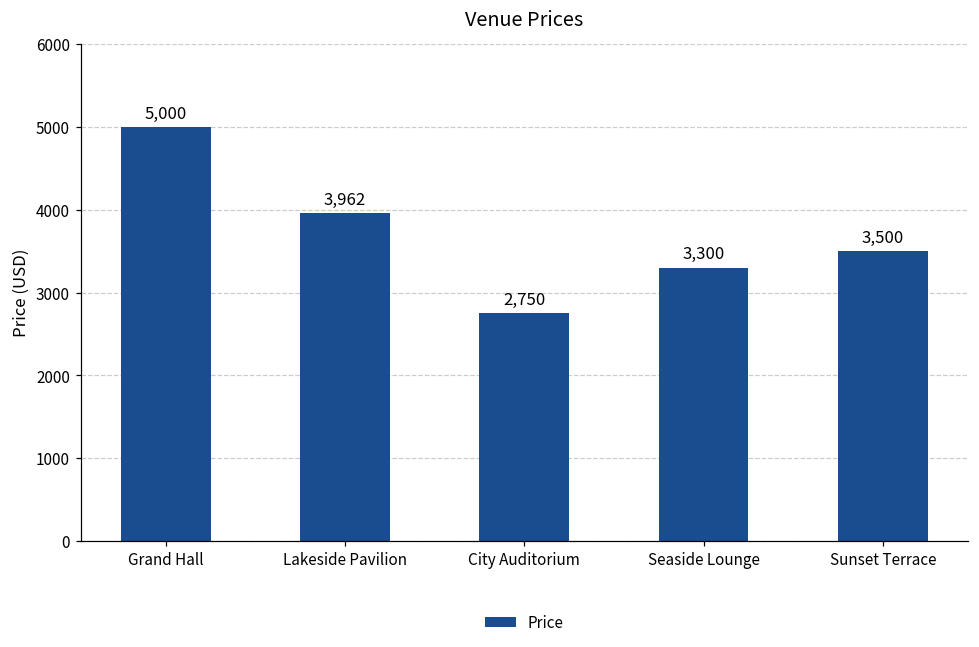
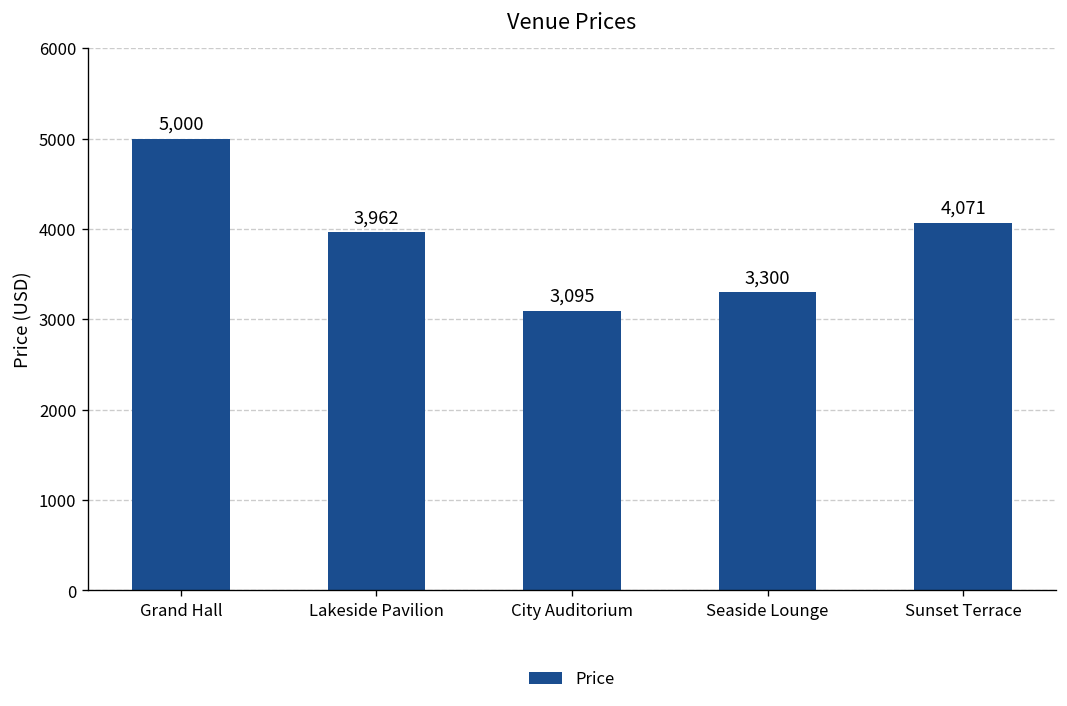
  {
    "Grand Hall": "5,000",
    "Lakeside Pavilion": "3,962",
-   "City Auditorium": "2,750",
+   "City Auditorium": "3,095",
    "Seaside Lounge": "3,300",
-   "Sunset Terrace": "3,500"
+   "Sunset Terrace": "4,071"
  }
